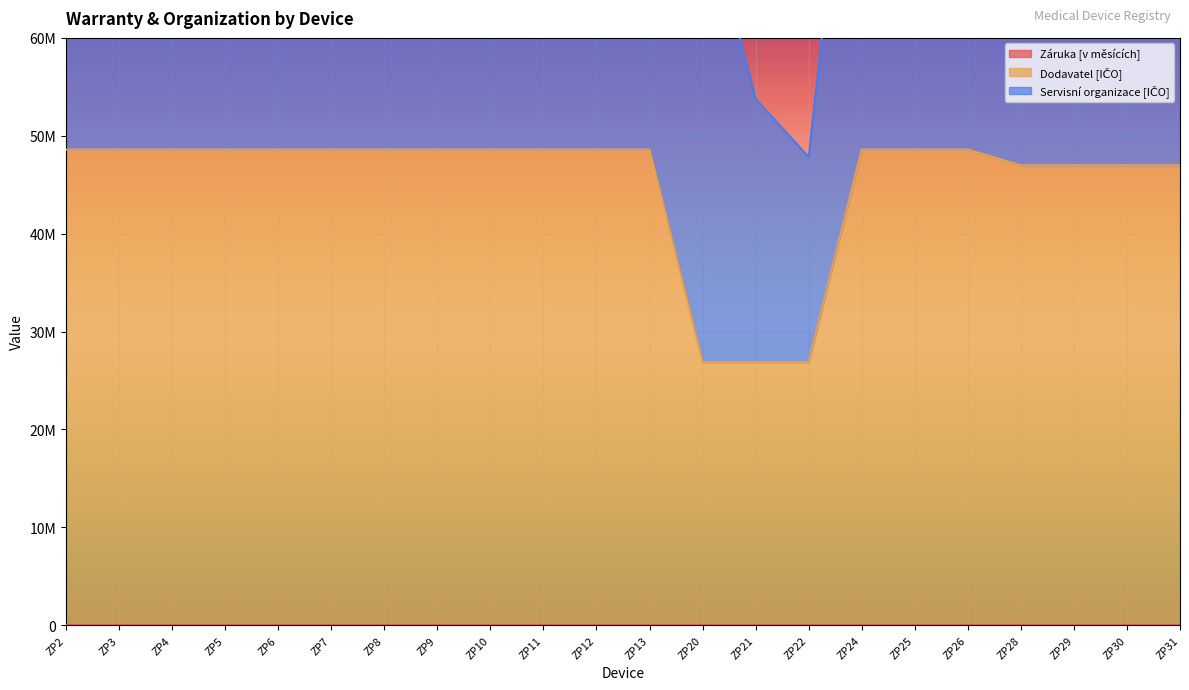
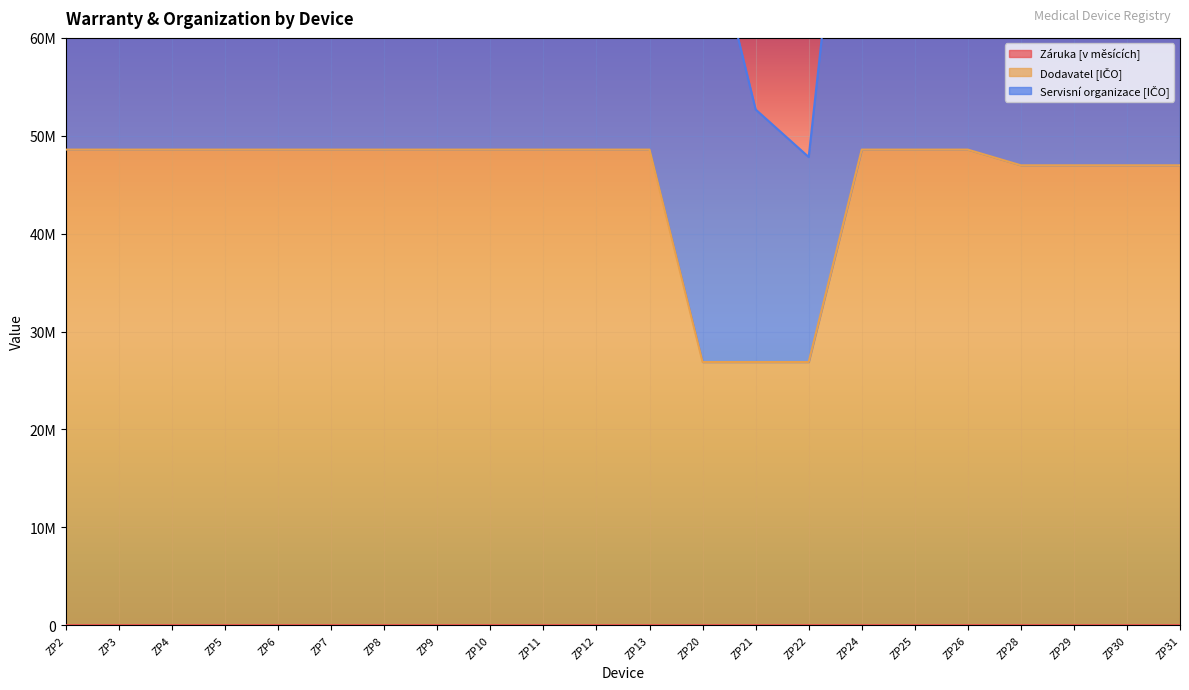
  {
    "Záruka [v měsících]": {
      "ZP2": 0,
      "ZP3": 0,
      "ZP4": 0,
      "ZP5": 0,
      "ZP6": 0,
      "ZP7": 0,
      "ZP8": 0,
      "ZP9": 0,
      "ZP10": 0,
      "ZP11": 0,
      "ZP12": 0,
      "ZP13": 0,
      "ZP20": 0,
      "ZP21": 0,
      "ZP22": 0,
      "ZP24": 0,
      "ZP25": 0,
      "ZP26": 0,
      "ZP28": 0,
      "ZP29": 0,
      "ZP30": 0,
      "ZP31": 0
    },
    "Dodavatel [IČO]": {
      "ZP2": 49000000,
      "ZP3": 49000000,
      "ZP4": 49000000,
      "ZP5": 49000000,
      "ZP6": 49000000,
      "ZP7": 49000000,
      "ZP8": 49000000,
      "ZP9": 49000000,
      "ZP10": 49000000,
      "ZP11": 49000000,
      "ZP12": 49000000,
      "ZP13": 49000000,
      "ZP20": 27000000,
      "ZP21": 27000000,
      "ZP22": 27000000,
      "ZP24": 49000000,
      "ZP25": 49000000,
      "ZP26": 49000000,
      "ZP28": 47000000,
      "ZP29": 47000000,
      "ZP30": 47000000,
      "ZP31": 47000000
    },
    "Servisní organizace [IČO]": {
-     "ZP21": 27000000,
+     "ZP21": 26000000,
      "ZP22": 21000000
    }
  }
